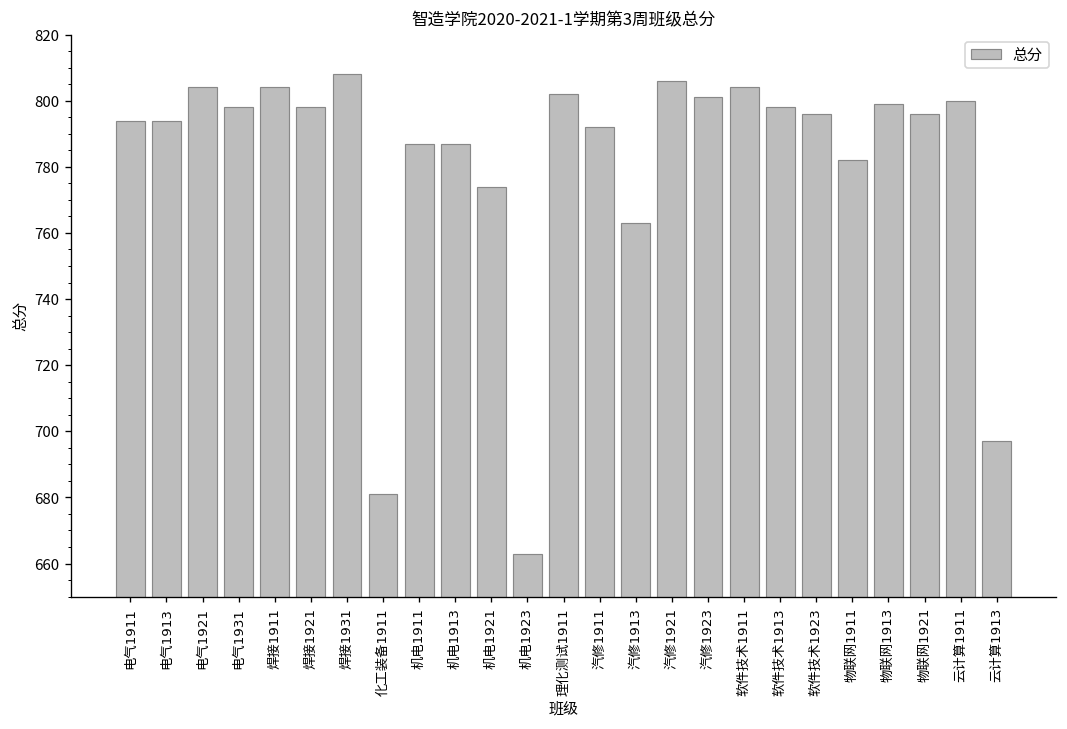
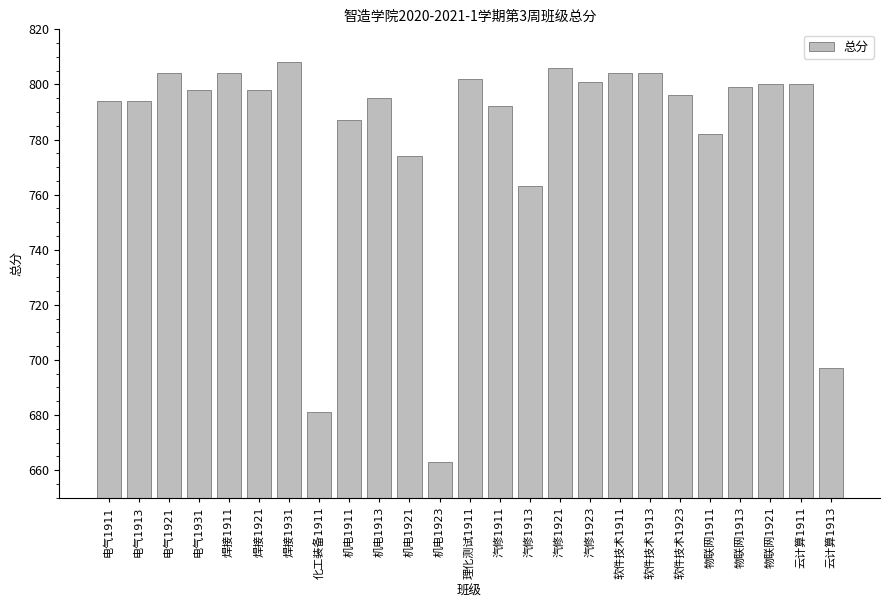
  {
    "电气1911": 794,
    "电气1913": 794,
    "电气1921": 804,
    "电气1931": 798,
    "焊接1911": 804,
    "焊接1921": 798,
    "焊接1931": 808,
    "化工装备1911": 681,
    "机电1911": 787,
-   "机电1913": 787,
+   "机电1913": 795,
    "机电1921": 774,
    "机电1923": 663,
    "理化测试1911": 802,
    "汽修1911": 792,
    "汽修1913": 763,
    "汽修1921": 806,
    "汽修1923": 801,
    "软件技术1911": 804,
-   "软件技术1913": 798,
+   "软件技术1913": 804,
    "软件技术1923": 796,
    "物联网1911": 782,
    "物联网1913": 799,
-   "物联网1921": 796,
+   "物联网1921": 800,
    "云计算1911": 800,
    "云计算1913": 697
  }
